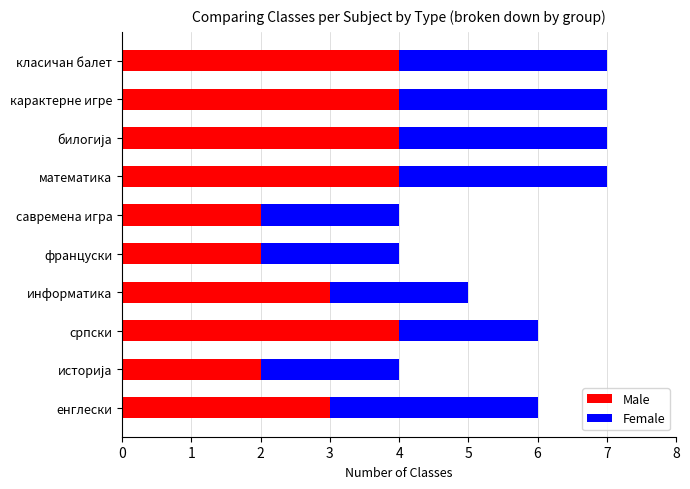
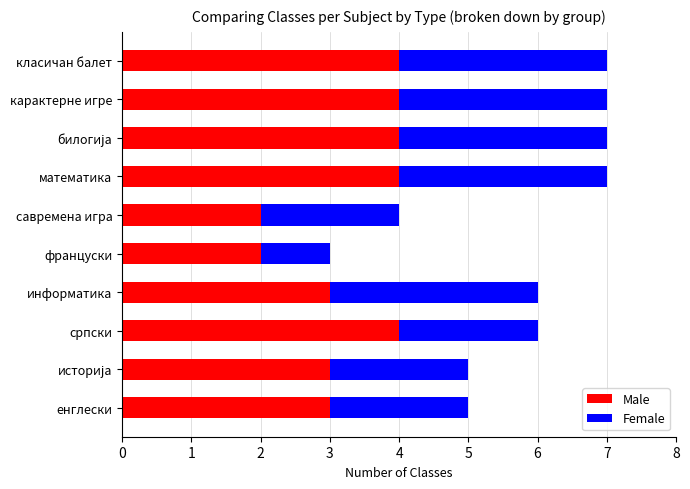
  {
    "Male": {
      "класичан балет": 4,
      "карактерне игре": 4,
      "билогија": 4,
      "математика": 4,
      "савремена игра": 2,
      "француски": 2,
      "информатика": 3,
      "српски": 4,
-     "историја": 2,
+     "историја": 3,
      "енглески": 3
    },
    "Female": {
      "класичан балет": 3,
      "карактерне игре": 3,
      "билогија": 3,
      "математика": 3,
      "савремена игра": 2,
-     "француски": 2,
-     "информатика": 2,
+     "француски": 1,
+     "информатика": 3,
      "српски": 2,
      "историја": 2,
-     "енглески": 3
+     "енглески": 2
    }
  }
